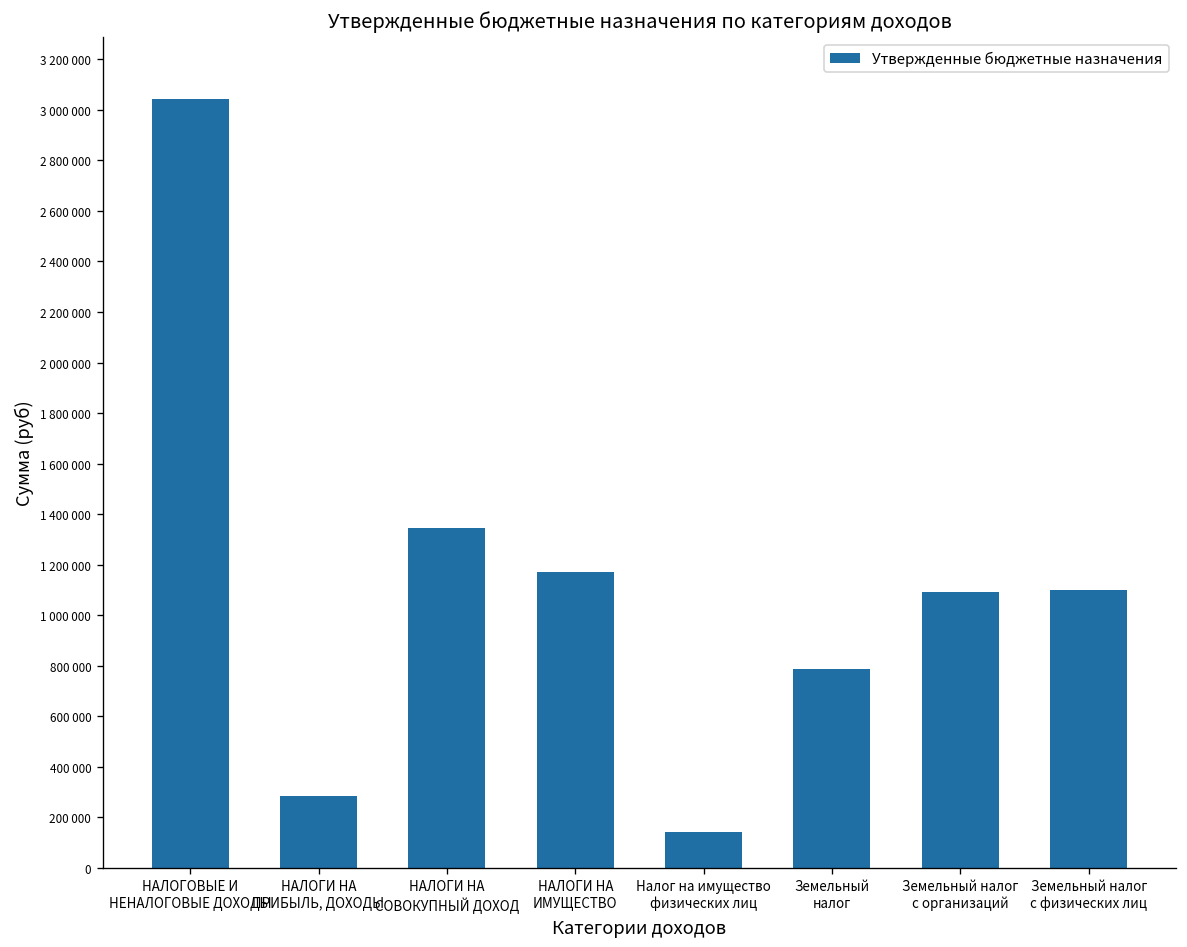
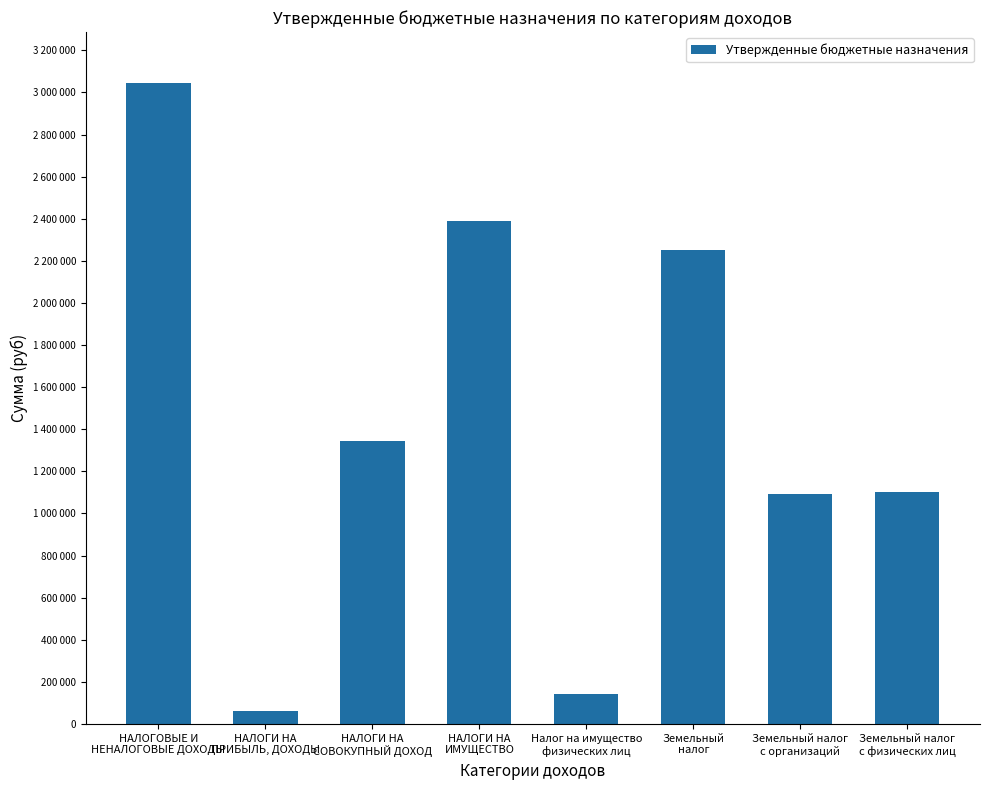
  {
    "НАЛОГОВЫЕ И НЕНАЛОГОВЫЕ ДОХОДЫ": 3040000,
-   "НАЛОГИ НА ПРИБЫЛЬ, ДОХОДЫ": 280000,
+   "НАЛОГИ НА ПРИБЫЛЬ, ДОХОДЫ": 60000,
    "НАЛОГИ НА СОВОКУПНЫЙ ДОХОД": 1340000,
-   "НАЛОГИ НА ИМУЩЕСТВО": 1170000,
+   "НАЛОГИ НА ИМУЩЕСТВО": 2390000,
    "Налог на имущество физических лиц": 140000,
-   "Земельный налог": 790000,
+   "Земельный налог": 2250000,
    "Земельный налог с организаций": 1090000,
    "Земельный налог с физических лиц": 1100000
  }
